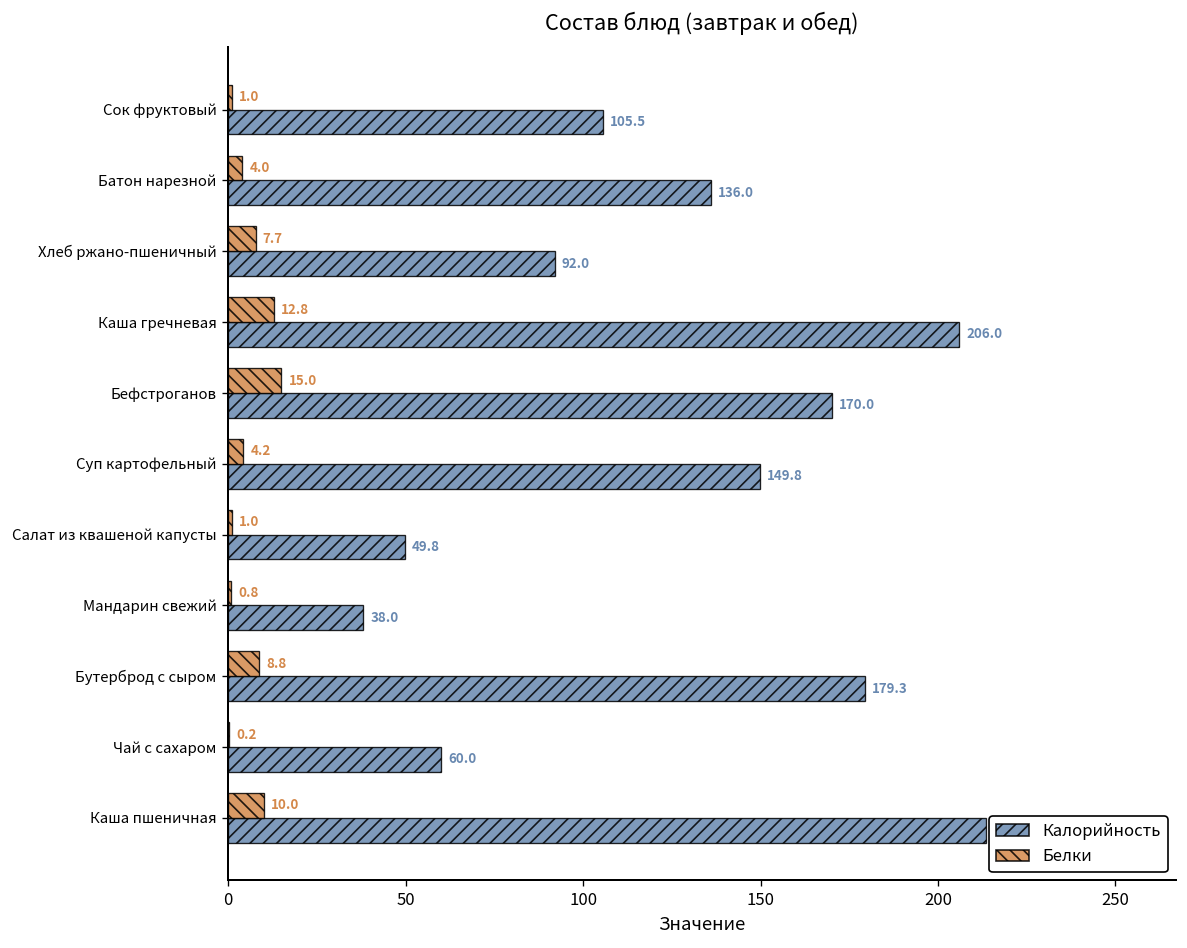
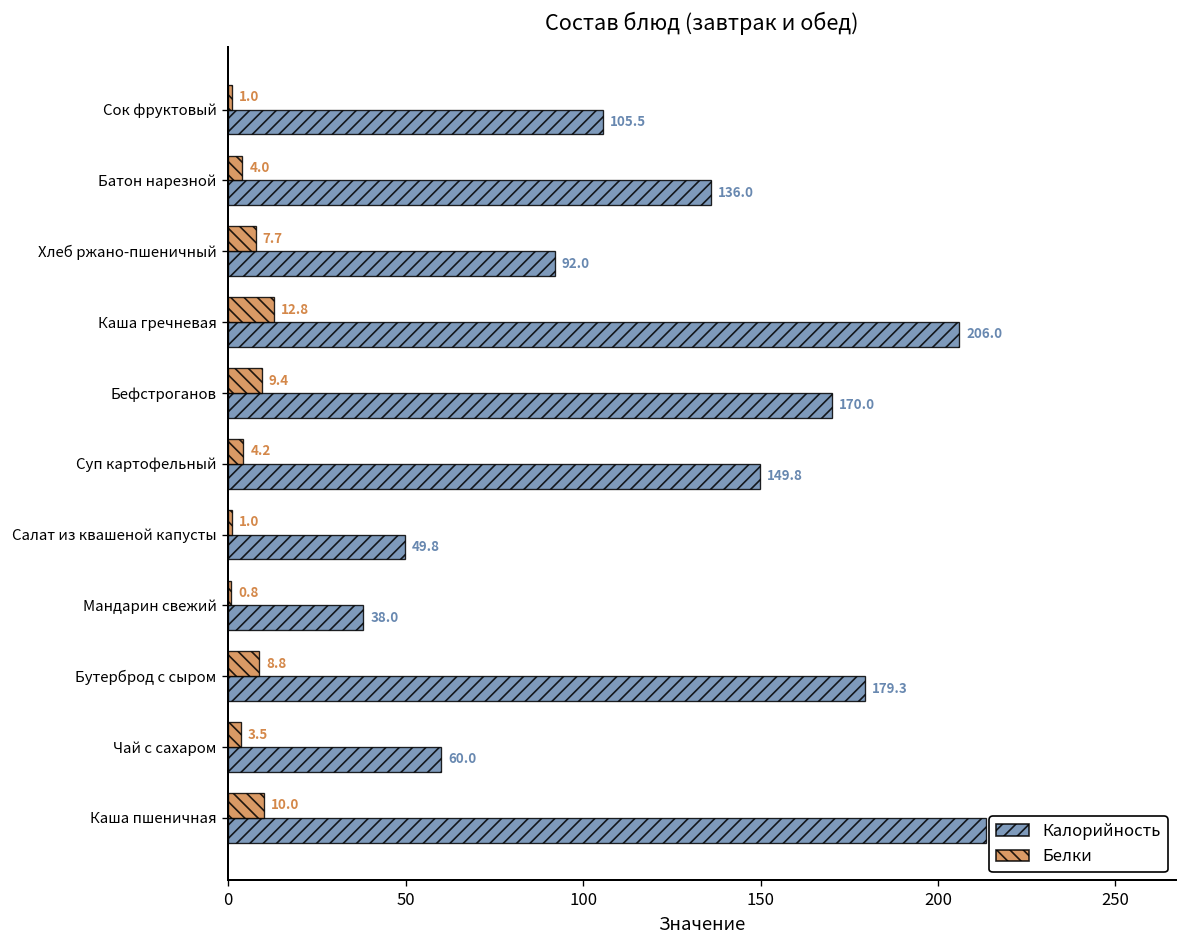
  {
    "Калорийность": {
      "Сок фруктовый": 105.5,
      "Батон нарезной": 136.0,
      "Хлеб ржано-пшеничный": 92.0,
      "Каша гречневая": 206.0,
      "Бефстроганов": 170.0,
      "Суп картофельный": 149.8,
      "Салат из квашеной капусты": 49.8,
      "Мандарин свежий": 38.0,
      "Бутерброд с сыром": 179.3,
      "Чай с сахаром": 60.0
    },
    "Белки": {
      "Сок фруктовый": 1.0,
      "Батон нарезной": 4.0,
      "Хлеб ржано-пшеничный": 7.7,
      "Каша гречневая": 12.8,
-     "Бефстроганов": 15.0,
+     "Бефстроганов": 9.4,
      "Суп картофельный": 4.2,
      "Салат из квашеной капусты": 1.0,
      "Мандарин свежий": 0.8,
      "Бутерброд с сыром": 8.8,
-     "Чай с сахаром": 0.2,
+     "Чай с сахаром": 3.5,
      "Каша пшеничная": 10.0
    }
  }
